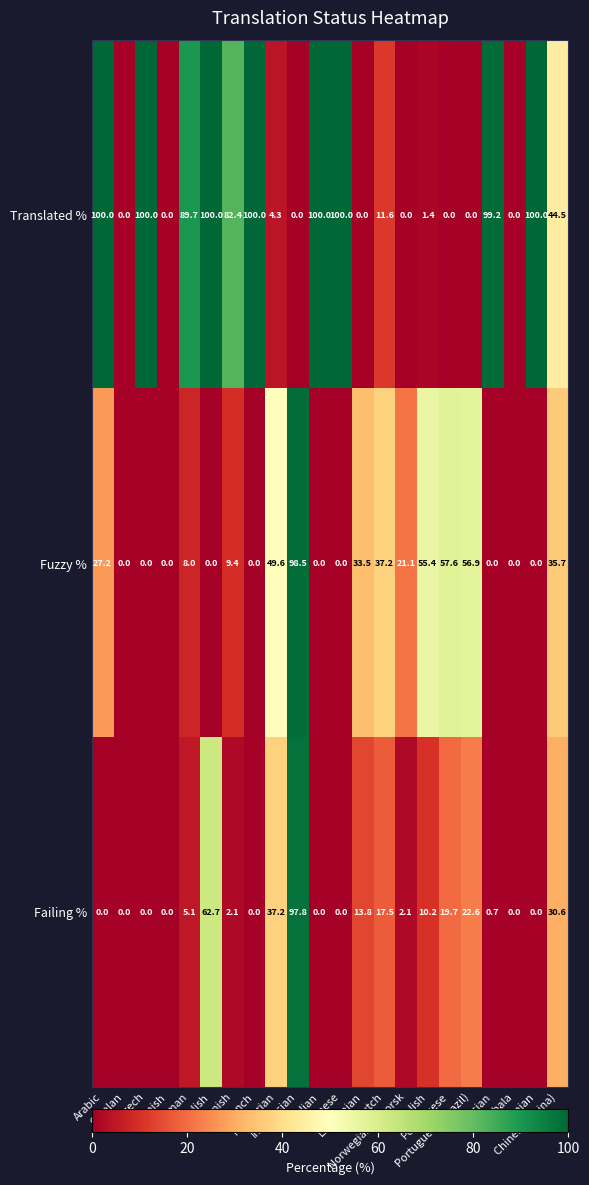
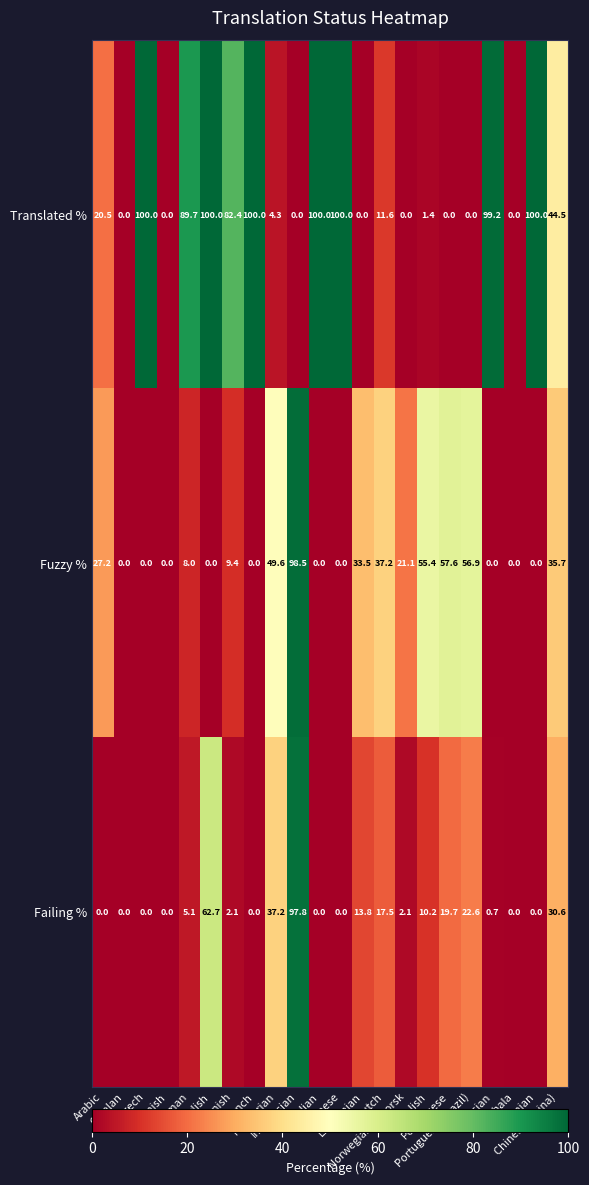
  {
    "Translated %": {
-     "Arabic": 100.0
+     "Arabic": 20.5
    },
    "Fuzzy %": {
      "Arabic": 27.2
    },
    "Failing %": {
      "Arabic": 0.0
    }
  }
